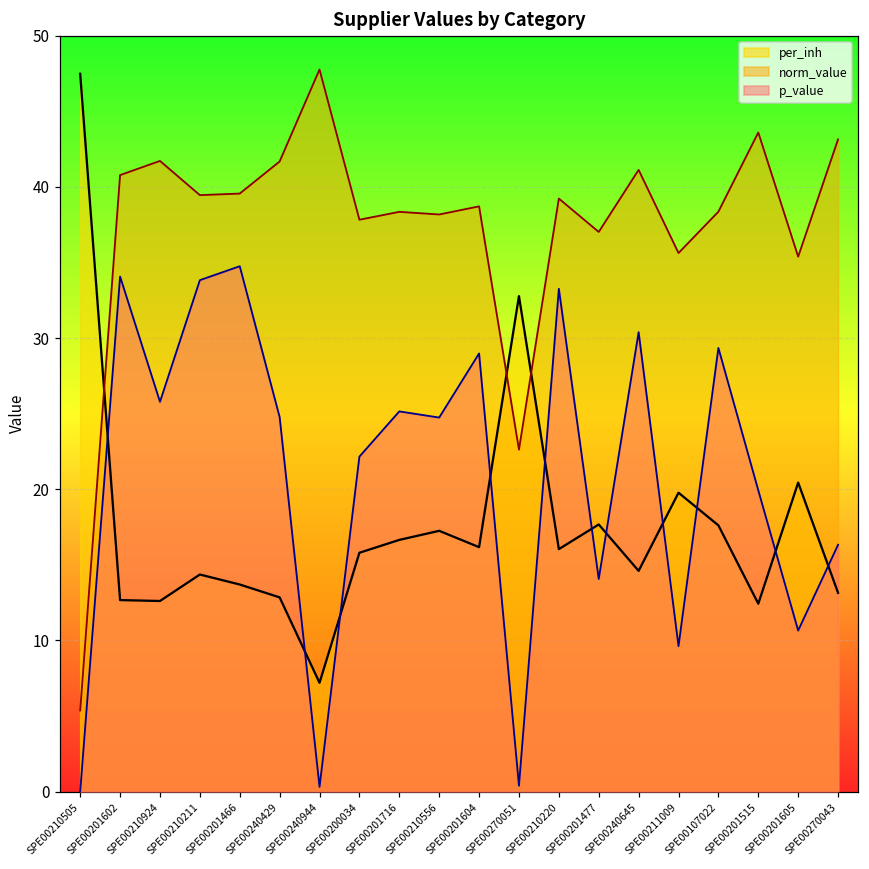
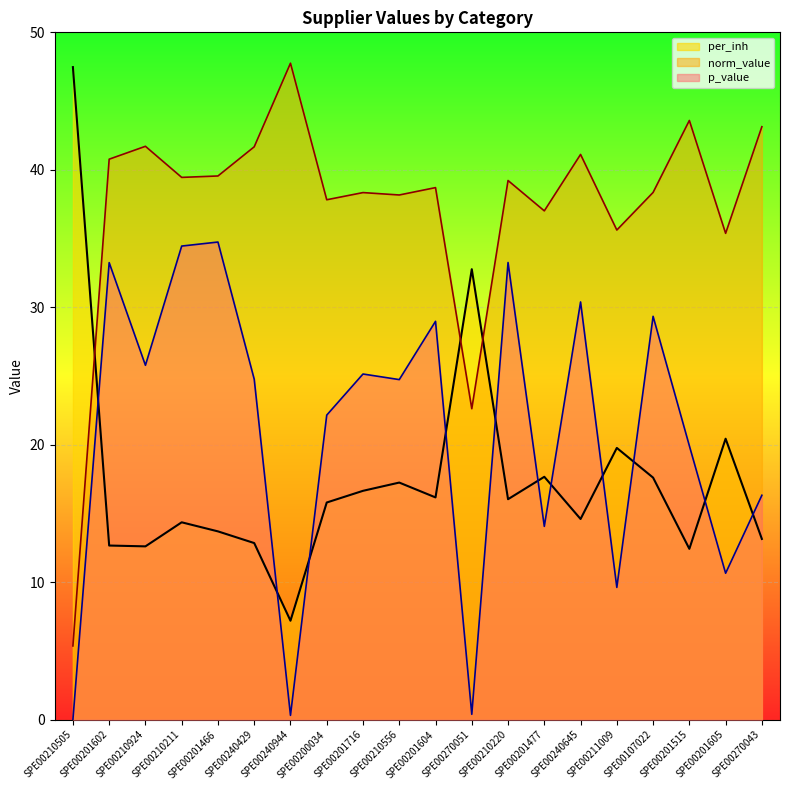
  {
    "p_value": {
      "SPE00210505": 0.0,
-     "SPE00201602": 34.1,
+     "SPE00201602": 33.2,
      "SPE00210924": 25.8,
-     "SPE00210211": 33.8,
+     "SPE00210211": 34.5,
      "SPE00201466": 34.7,
      "SPE00240429": 24.8,
      "SPE00240944": 0.3,
      "SPE00200034": 22.2,
      "SPE00201716": 25.1,
      "SPE00210556": 24.7,
      "SPE00201604": 29.0,
      "SPE00270051": 0.4,
      "SPE00210220": 33.3,
      "SPE00201477": 14.1,
      "SPE00240645": 30.4,
      "SPE00211009": 9.6,
      "SPE00107022": 29.3,
      "SPE00201515": 19.9,
      "SPE00201605": 10.7,
      "SPE00270043": 16.3
    }
  }
